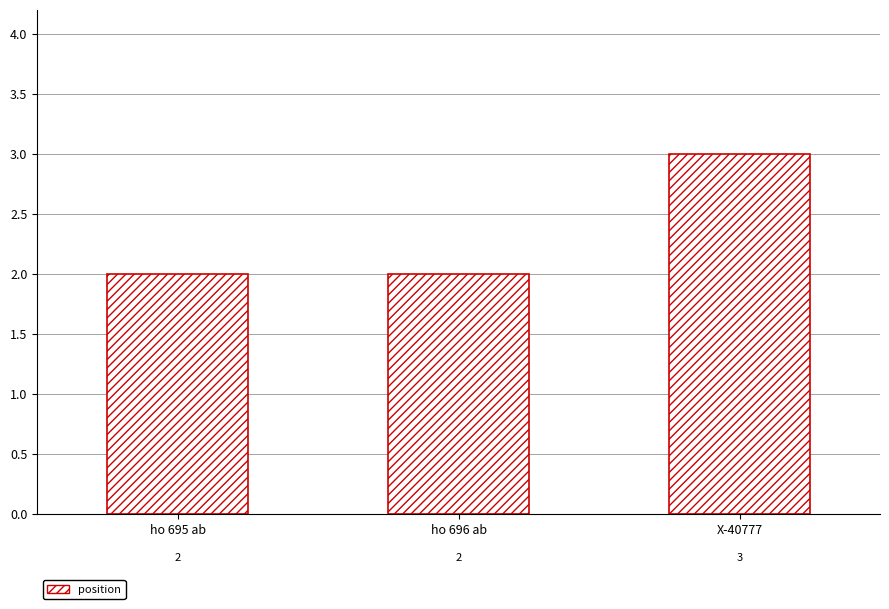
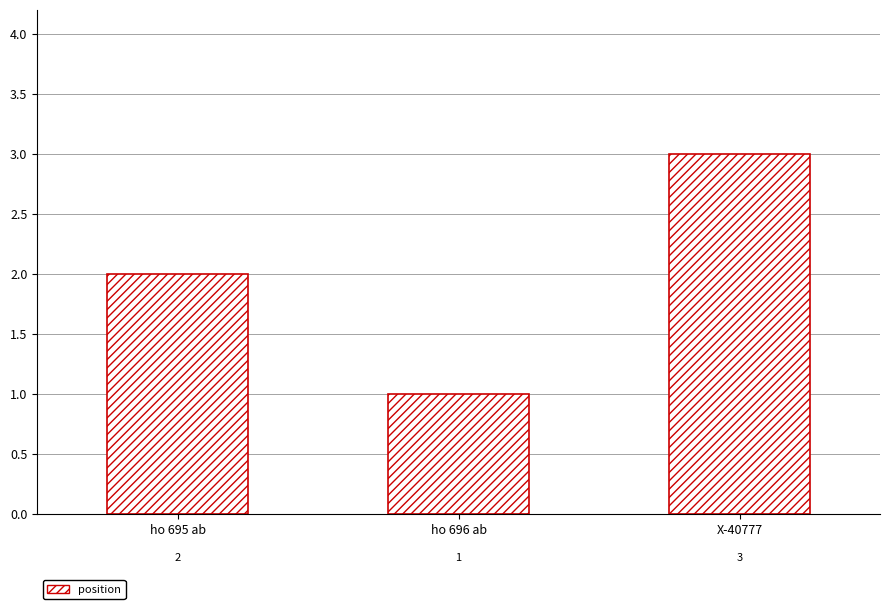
  {
-   "ho 696 ab": 2
+   "ho 696 ab": 1
  }
